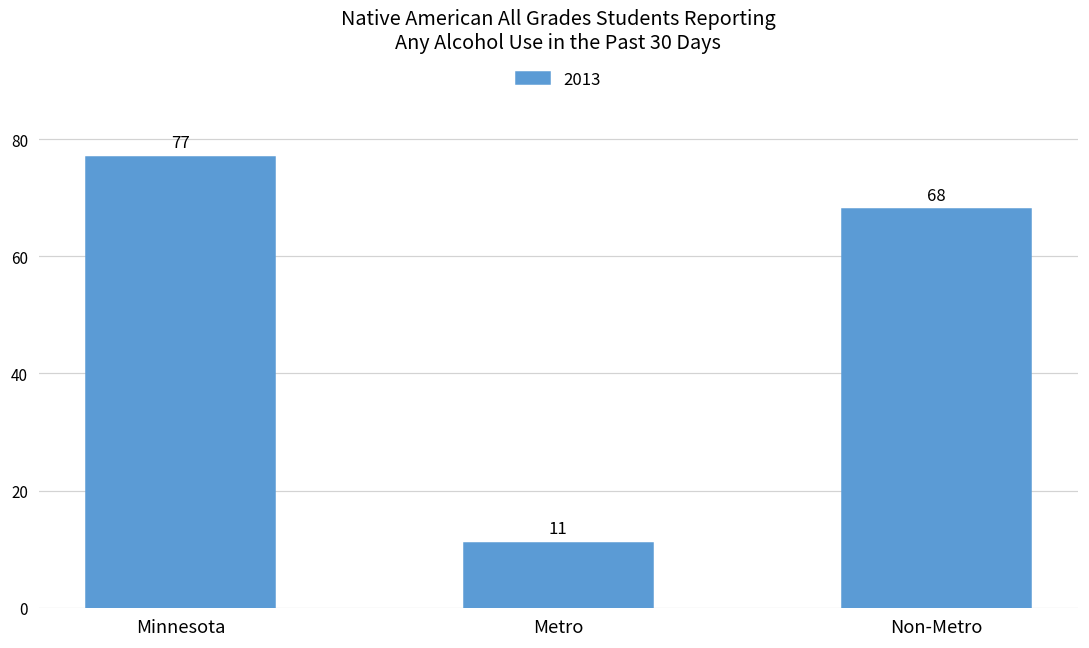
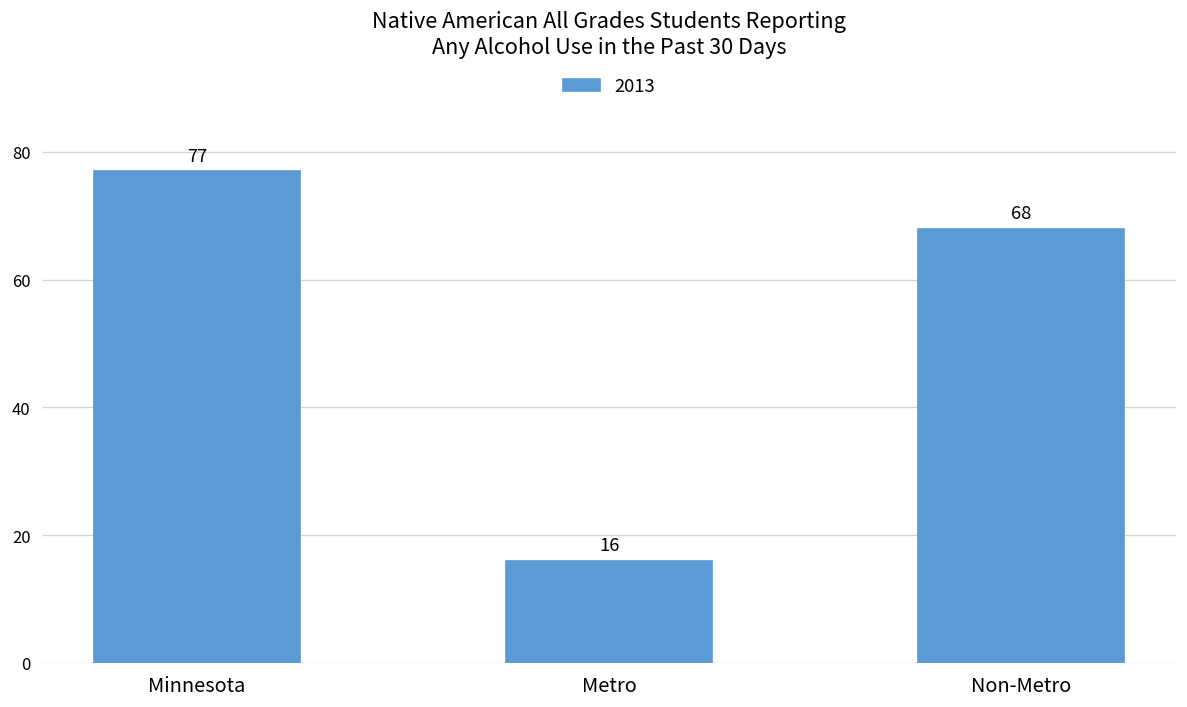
  {
    "Minnesota": 77,
-   "Metro": 11,
+   "Metro": 16,
    "Non-Metro": 68
  }
